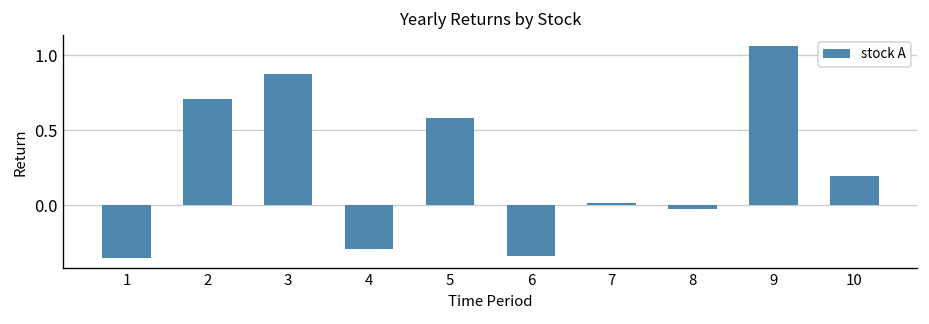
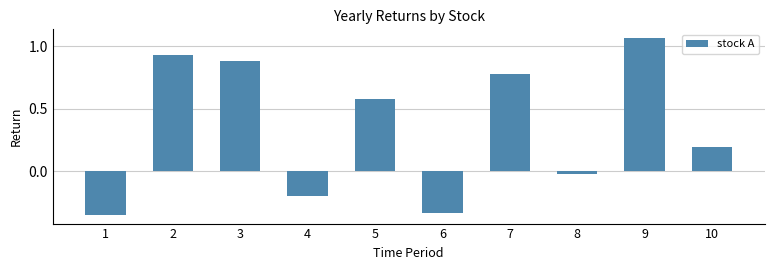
  {
    "1": -0.35,
-   "2": 0.71,
+   "2": 0.93,
    "3": 0.88,
-   "4": -0.29,
+   "4": -0.20,
    "5": 0.58,
    "6": -0.34,
-   "7": 0.01,
+   "7": 0.78,
    "8": -0.03,
    "9": 1.06,
    "10": 0.19
  }
